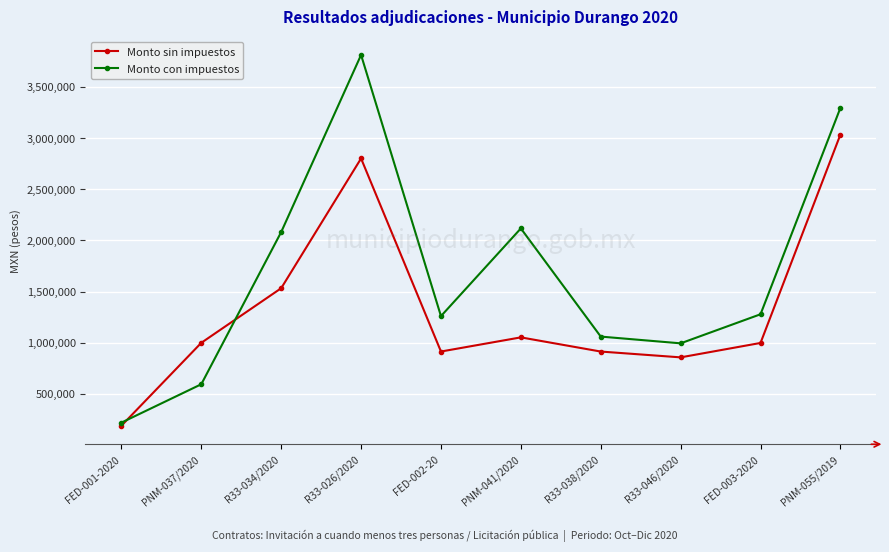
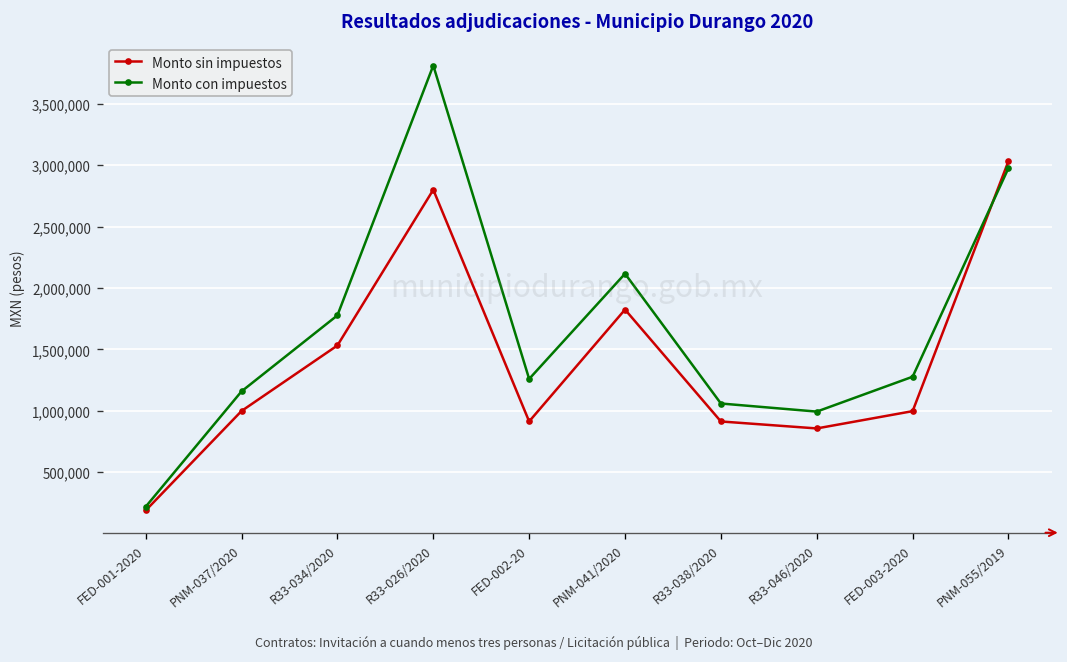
  {
    "Monto sin impuestos": {
      "FED-001-2020": "190,000",
      "PNM-037/2020": "1,000,000",
      "R33-034/2020": "1,530,000",
      "R33-026/2020": "2,800,000",
      "FED-002-20": "910,000",
-     "PNM-041/2020": "1,050,000",
+     "PNM-041/2020": "1,830,000",
      "R33-038/2020": "910,000",
      "R33-046/2020": "860,000",
      "FED-003-2020": "1,000,000",
      "PNM-055/2019": "3,030,000"
    },
    "Monto con impuestos": {
      "FED-001-2020": "220,000",
-     "PNM-037/2020": "590,000",
-     "R33-034/2020": "2,080,000",
+     "PNM-037/2020": "1,160,000",
+     "R33-034/2020": "1,780,000",
      "R33-026/2020": "3,810,000",
      "FED-002-20": "1,260,000",
      "PNM-041/2020": "2,120,000",
      "R33-038/2020": "1,060,000",
      "R33-046/2020": "990,000",
      "FED-003-2020": "1,280,000",
-     "PNM-055/2019": "3,300,000"
+     "PNM-055/2019": "2,980,000"
    }
  }
